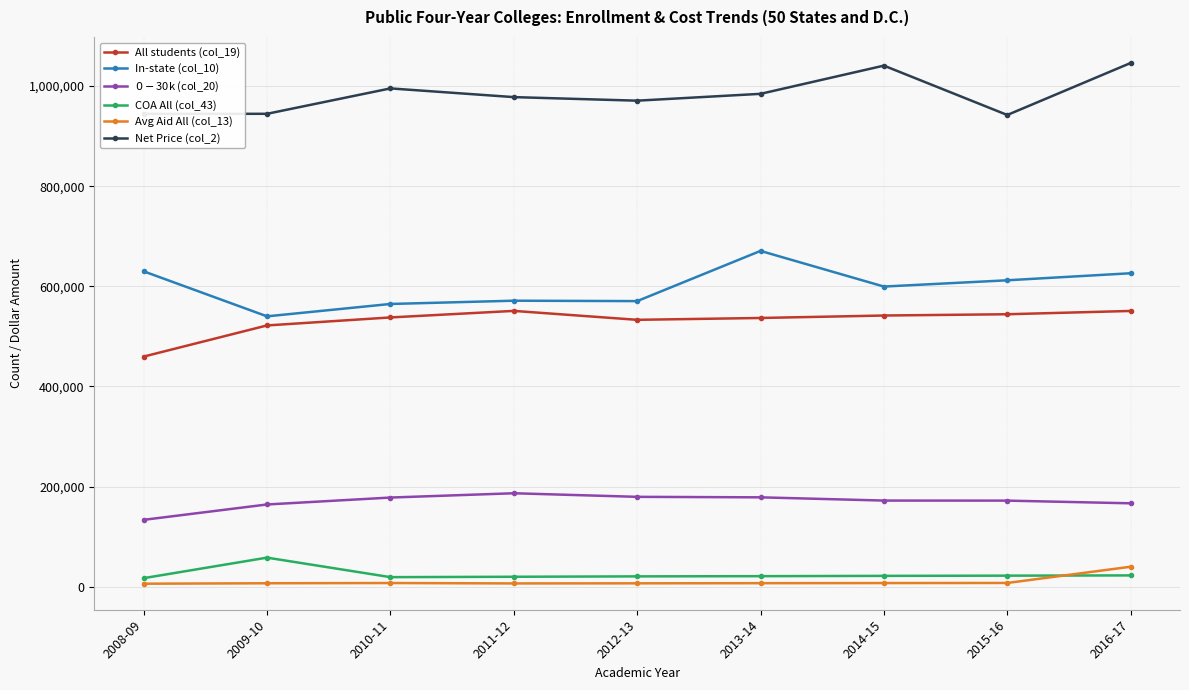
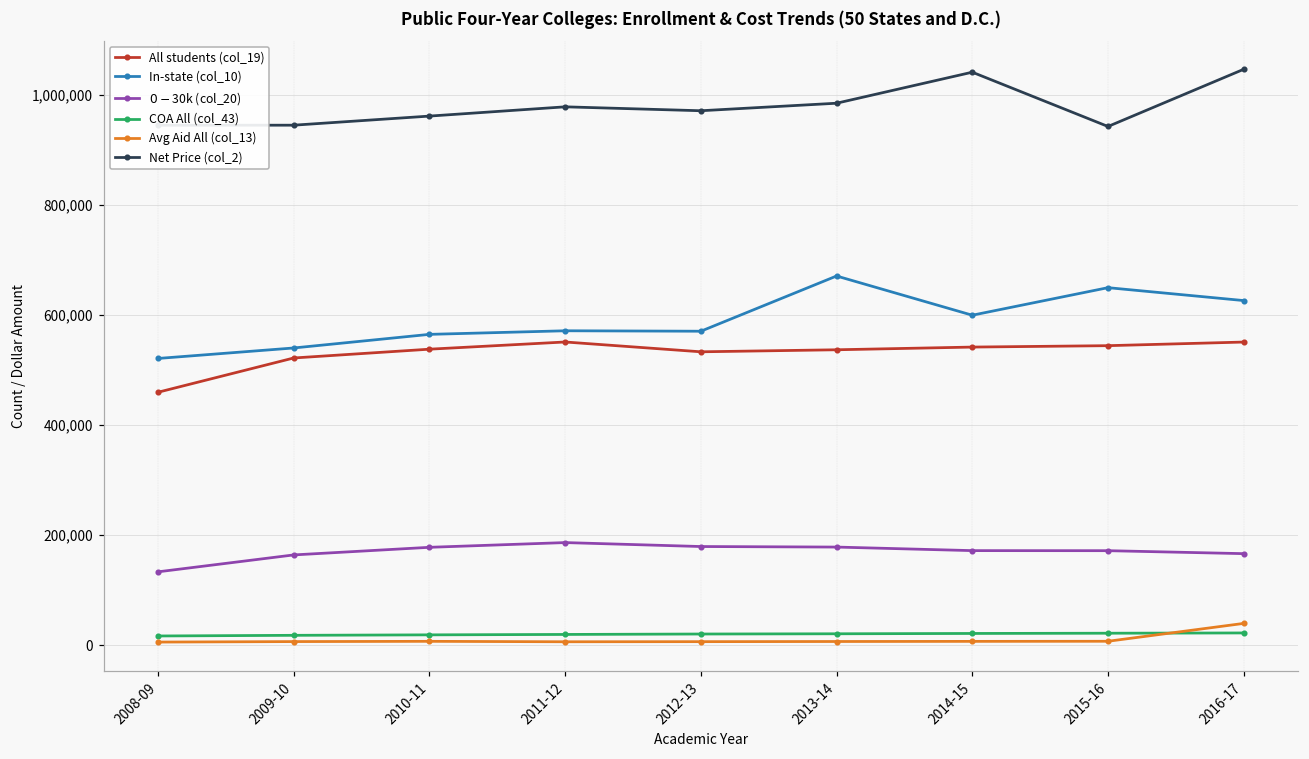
  {
    "All students (col_19)": {
      "2008-09": "460,000",
      "2009-10": "520,000",
      "2010-11": "540,000",
      "2011-12": "550,000",
      "2012-13": "530,000",
      "2013-14": "540,000",
      "2014-15": "540,000",
      "2015-16": "540,000",
      "2016-17": "550,000"
    },
    "In-state (col_10)": {
-     "2008-09": "630,000",
+     "2008-09": "520,000",
      "2009-10": "540,000",
      "2010-11": "560,000",
      "2011-12": "570,000",
      "2012-13": "570,000",
      "2013-14": "670,000",
      "2014-15": "600,000",
-     "2015-16": "610,000",
+     "2015-16": "650,000",
      "2016-17": "630,000"
    },
    "COA All (col_43)": {
      "2008-09": "20,000",
-     "2009-10": "60,000",
+     "2009-10": "20,000",
      "2010-11": "20,000",
      "2011-12": "20,000",
      "2012-13": "20,000",
      "2013-14": "20,000",
      "2014-15": "20,000",
      "2015-16": "20,000",
      "2016-17": "20,000"
    },
    "Avg Aid All (col_13)": {
      "2008-09": "10,000",
      "2009-10": "10,000",
      "2010-11": "10,000",
      "2011-12": "10,000",
      "2012-13": "10,000",
      "2013-14": "10,000",
      "2014-15": "10,000",
      "2015-16": "10,000",
      "2016-17": "40,000"
    },
    "Net Price (col_2)": {
      "2009-10": "940,000",
-     "2010-11": "1,000,000",
+     "2010-11": "960,000",
      "2011-12": "980,000",
      "2012-13": "970,000",
      "2013-14": "980,000",
      "2014-15": "1,040,000",
      "2015-16": "940,000",
      "2016-17": "1,050,000"
    }
  }
